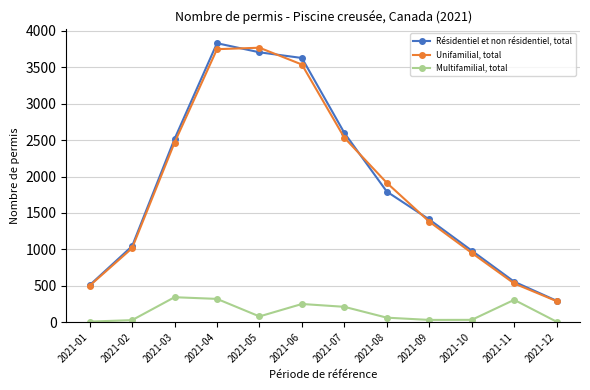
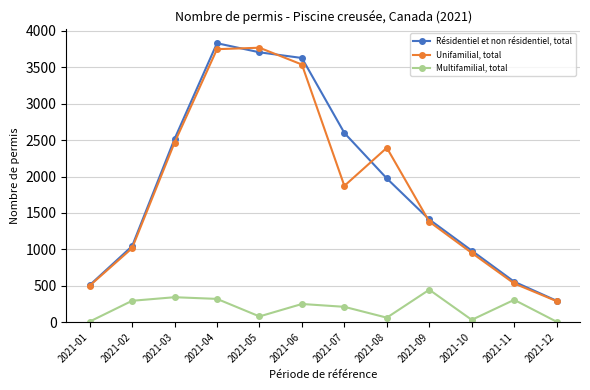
  {
    "Résidentiel et non résidentiel, total": {
      "2021-03": 2500,
      "2021-04": 3800,
      "2021-05": 3700,
      "2021-06": 3600,
      "2021-07": 2600,
-     "2021-08": 1800
+     "2021-08": 2000
    },
    "Unifamilial, total": {
      "2021-03": 2500,
      "2021-04": 3800,
      "2021-05": 3800,
      "2021-06": 3500,
-     "2021-07": 2500,
-     "2021-08": 1900
+     "2021-07": 1900,
+     "2021-08": 2400
    },
    "Multifamilial, total": {
      "2021-01": 0,
-     "2021-02": 0,
+     "2021-02": 300,
      "2021-03": 300,
      "2021-04": 300,
      "2021-05": 100,
      "2021-06": 200,
      "2021-07": 200,
      "2021-08": 100,
-     "2021-09": 0,
+     "2021-09": 400,
      "2021-10": 0,
      "2021-11": 300,
      "2021-12": 0
    }
  }
